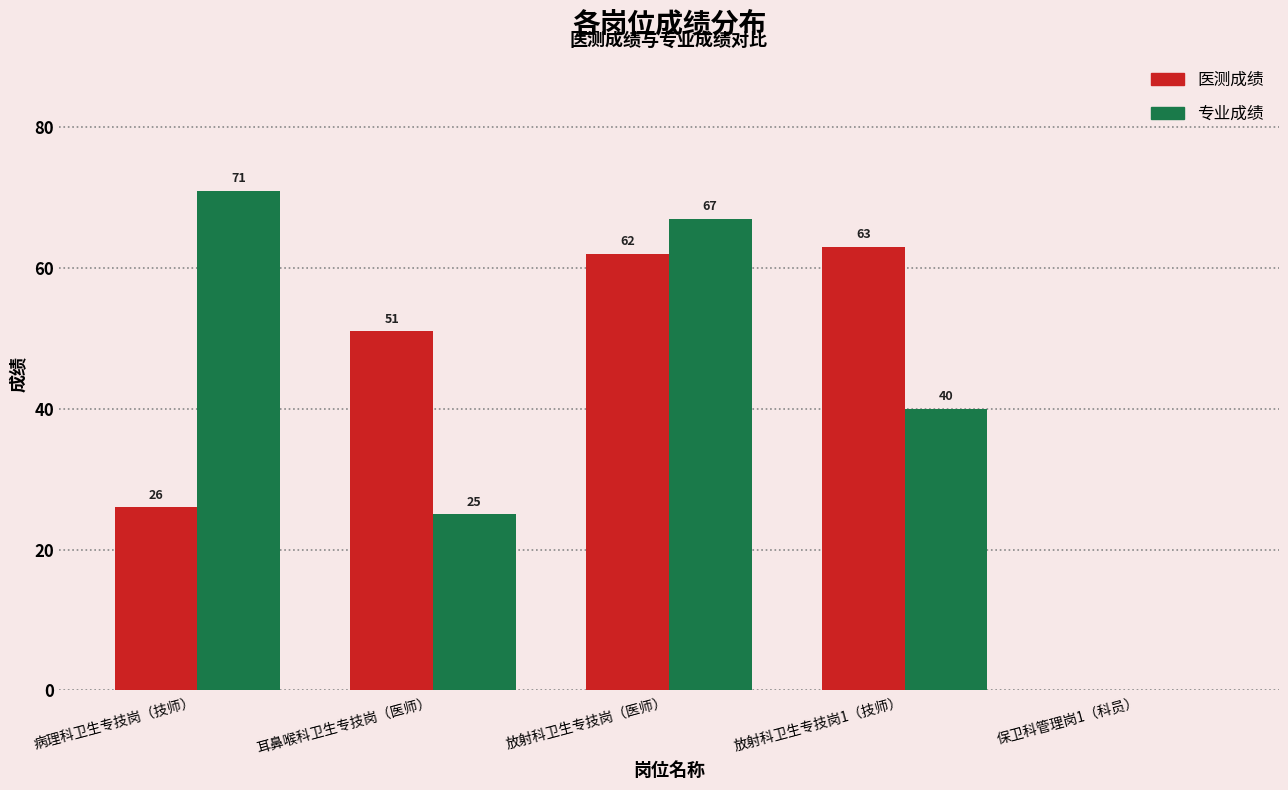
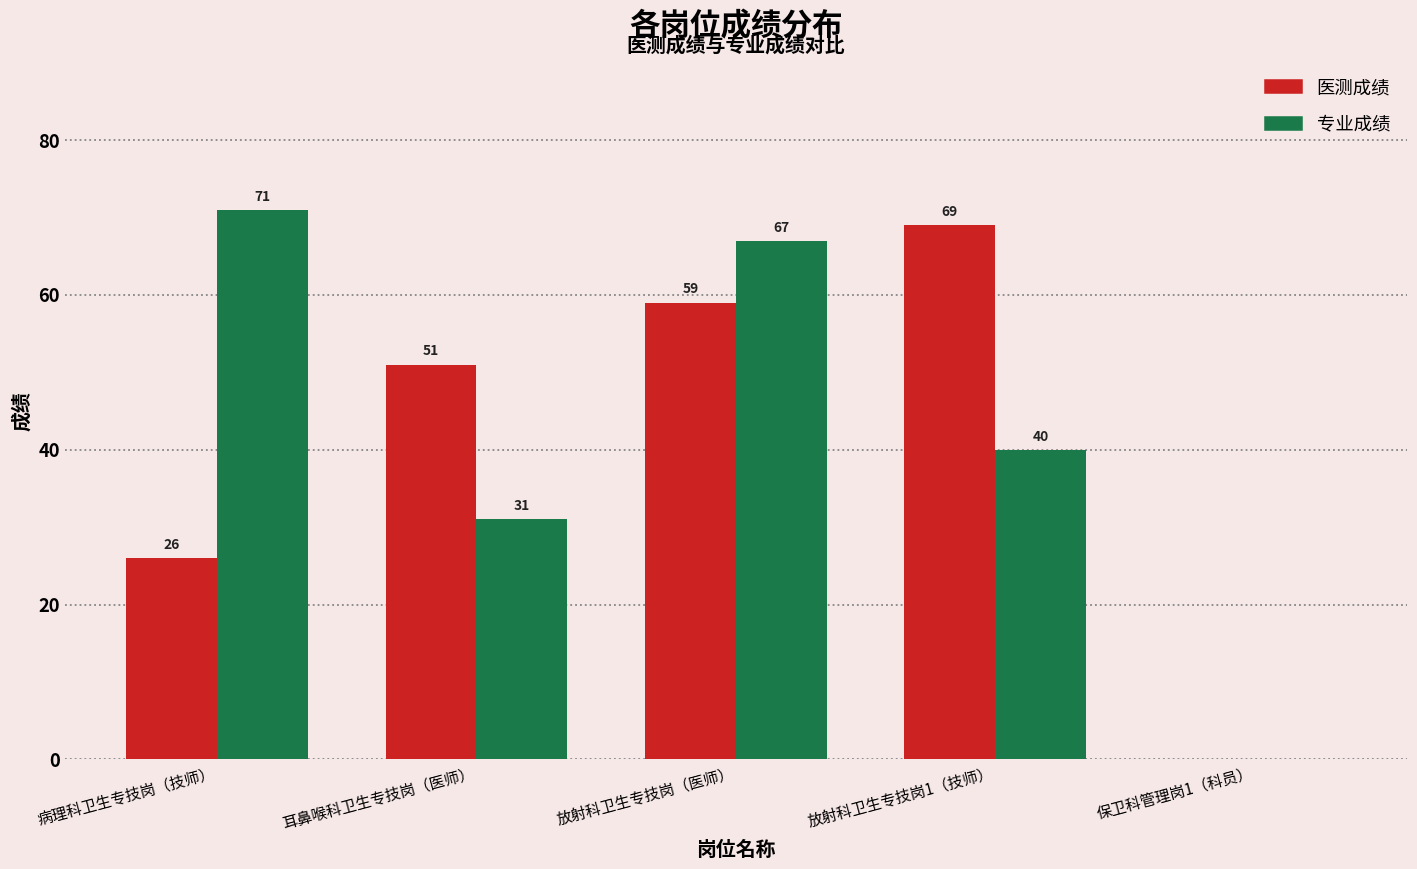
  {
    "医测成绩": {
      "病理科卫生专技岗（技师）": 26,
      "耳鼻喉科卫生专技岗（医师）": 51,
-     "放射科卫生专技岗（医师）": 62,
-     "放射科卫生专技岗1（技师）": 63
+     "放射科卫生专技岗（医师）": 59,
+     "放射科卫生专技岗1（技师）": 69
    },
    "专业成绩": {
      "病理科卫生专技岗（技师）": 71,
-     "耳鼻喉科卫生专技岗（医师）": 25,
+     "耳鼻喉科卫生专技岗（医师）": 31,
      "放射科卫生专技岗（医师）": 67,
      "放射科卫生专技岗1（技师）": 40
    }
  }
